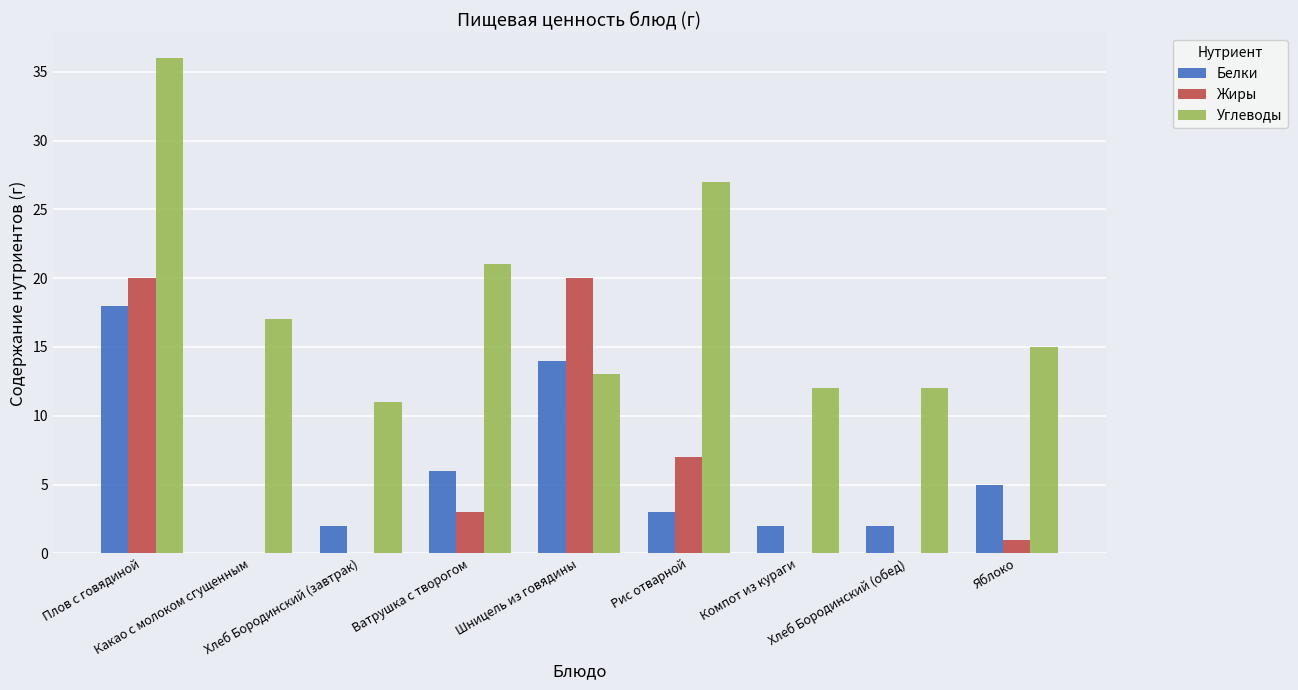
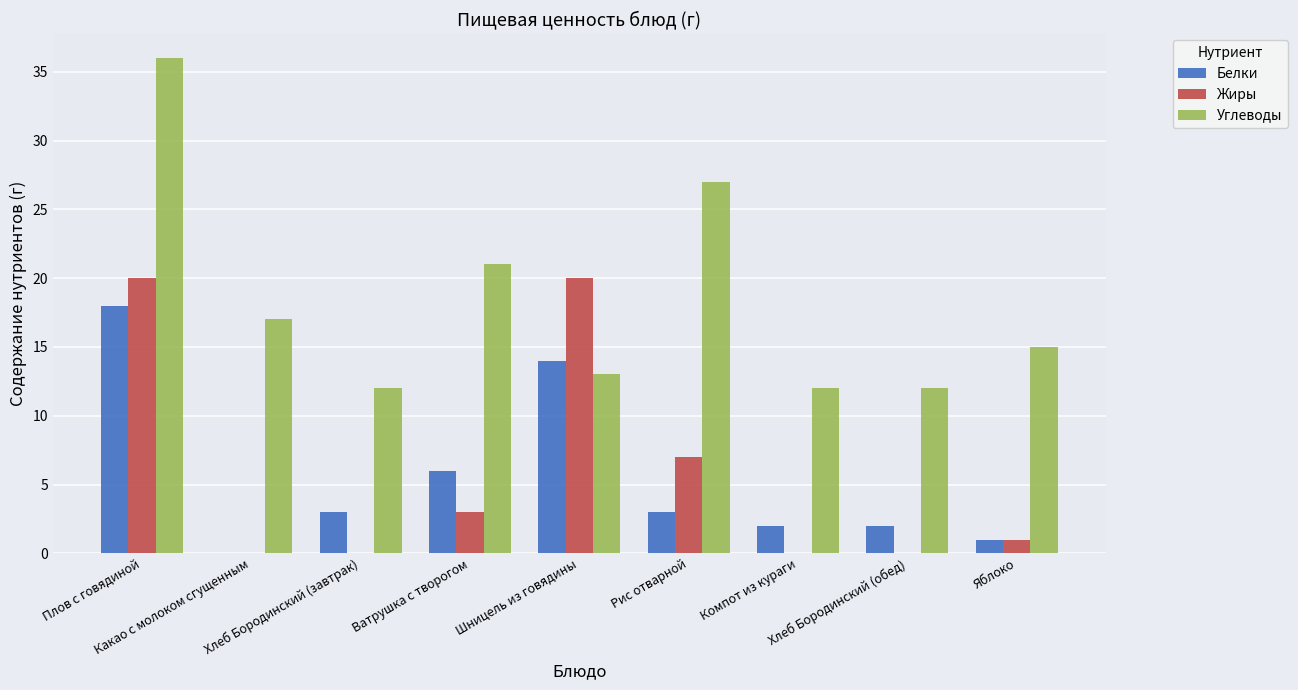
  {
    "Белки": {
      "Плов с говядиной": 18,
      "Какао с молоком сгущенным": 0,
-     "Хлеб Бородинский (завтрак)": 2,
+     "Хлеб Бородинский (завтрак)": 3,
      "Ватрушка с творогом": 6,
      "Шницель из говядины": 14,
      "Рис отварной": 3,
      "Компот из кураги": 2,
      "Хлеб Бородинский (обед)": 2,
-     "Яблоко": 5
+     "Яблоко": 1
    },
    "Жиры": {
      "Плов с говядиной": 20,
      "Какао с молоком сгущенным": 0,
      "Хлеб Бородинский (завтрак)": 0,
      "Ватрушка с творогом": 3,
      "Шницель из говядины": 20,
      "Рис отварной": 7,
      "Компот из кураги": 0,
      "Хлеб Бородинский (обед)": 0,
      "Яблоко": 1
    },
    "Углеводы": {
      "Плов с говядиной": 36,
      "Какао с молоком сгущенным": 17,
-     "Хлеб Бородинский (завтрак)": 11,
+     "Хлеб Бородинский (завтрак)": 12,
      "Ватрушка с творогом": 21,
      "Шницель из говядины": 13,
      "Рис отварной": 27,
      "Компот из кураги": 12,
      "Хлеб Бородинский (обед)": 12,
      "Яблоко": 15
    }
  }
